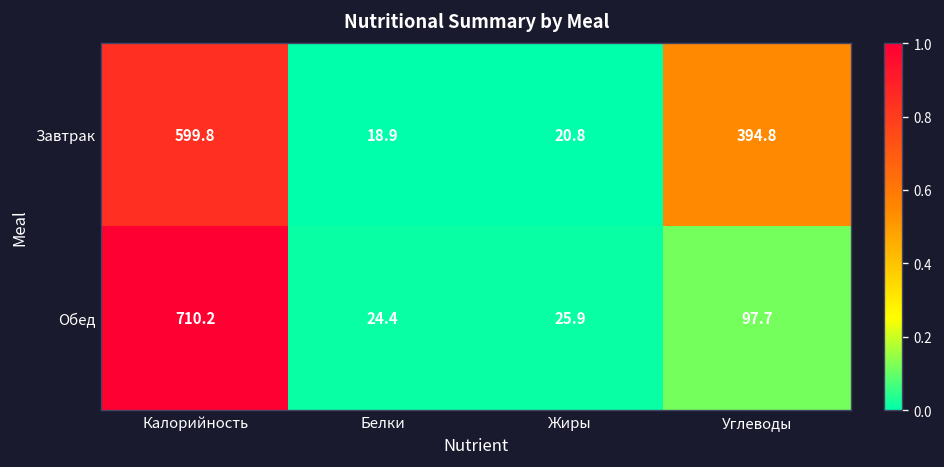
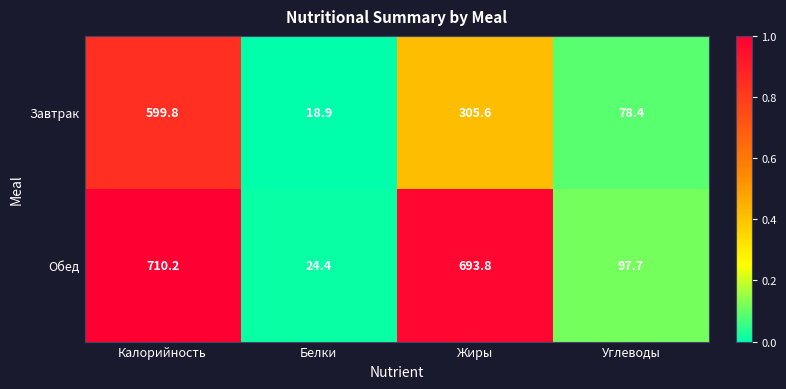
  {
    "Завтрак": {
      "Калорийность": 599.8,
      "Белки": 18.9,
-     "Жиры": 20.8,
-     "Углеводы": 394.8
+     "Жиры": 305.6,
+     "Углеводы": 78.4
    },
    "Обед": {
      "Калорийность": 710.2,
      "Белки": 24.4,
-     "Жиры": 25.9,
+     "Жиры": 693.8,
      "Углеводы": 97.7
    }
  }
